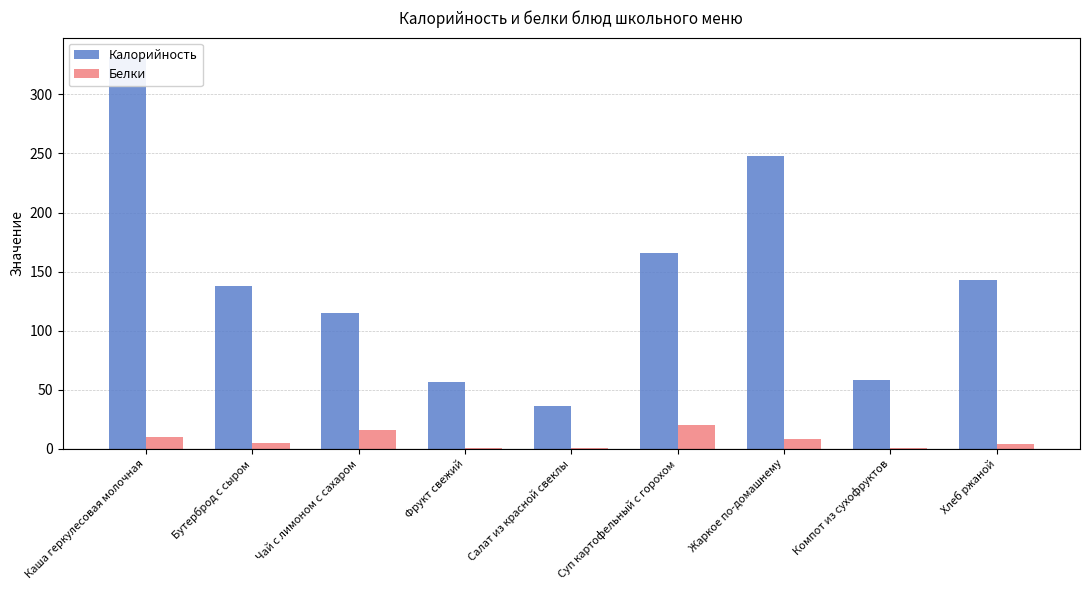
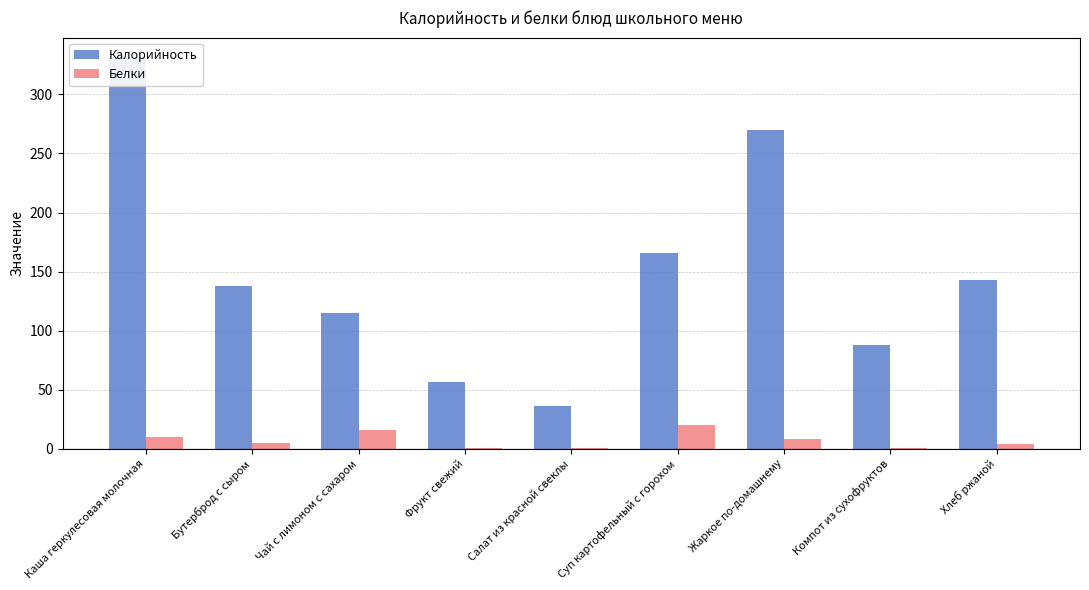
  {
    "Калорийность": {
      "Бутерброд с сыром": 138,
      "Чай с лимоном с сахаром": 115,
      "Фрукт свежий": 56,
      "Салат из красной свеклы": 36,
      "Суп картофельный с горохом": 166,
-     "Жаркое по-домашнему": 248,
-     "Компот из сухофруктов": 58,
+     "Жаркое по-домашнему": 270,
+     "Компот из сухофруктов": 88,
      "Хлеб ржаной": 143
    },
    "Белки": {
      "Каша геркулесовая молочная": 10,
      "Бутерброд с сыром": 5,
      "Чай с лимоном с сахаром": 16,
      "Суп картофельный с горохом": 20,
      "Жаркое по-домашнему": 8,
      "Хлеб ржаной": 4
    }
  }
